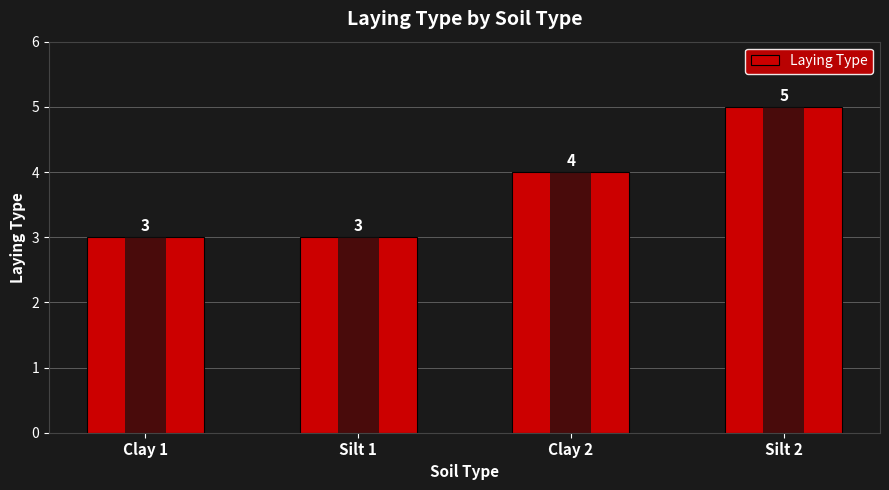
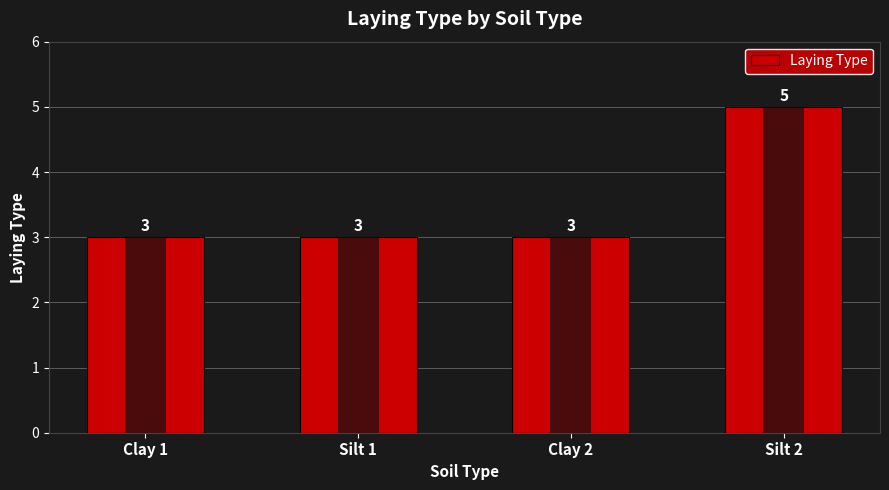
  {
    "Clay 1": 3,
    "Silt 1": 3,
-   "Clay 2": 4,
+   "Clay 2": 3,
    "Silt 2": 5
  }
